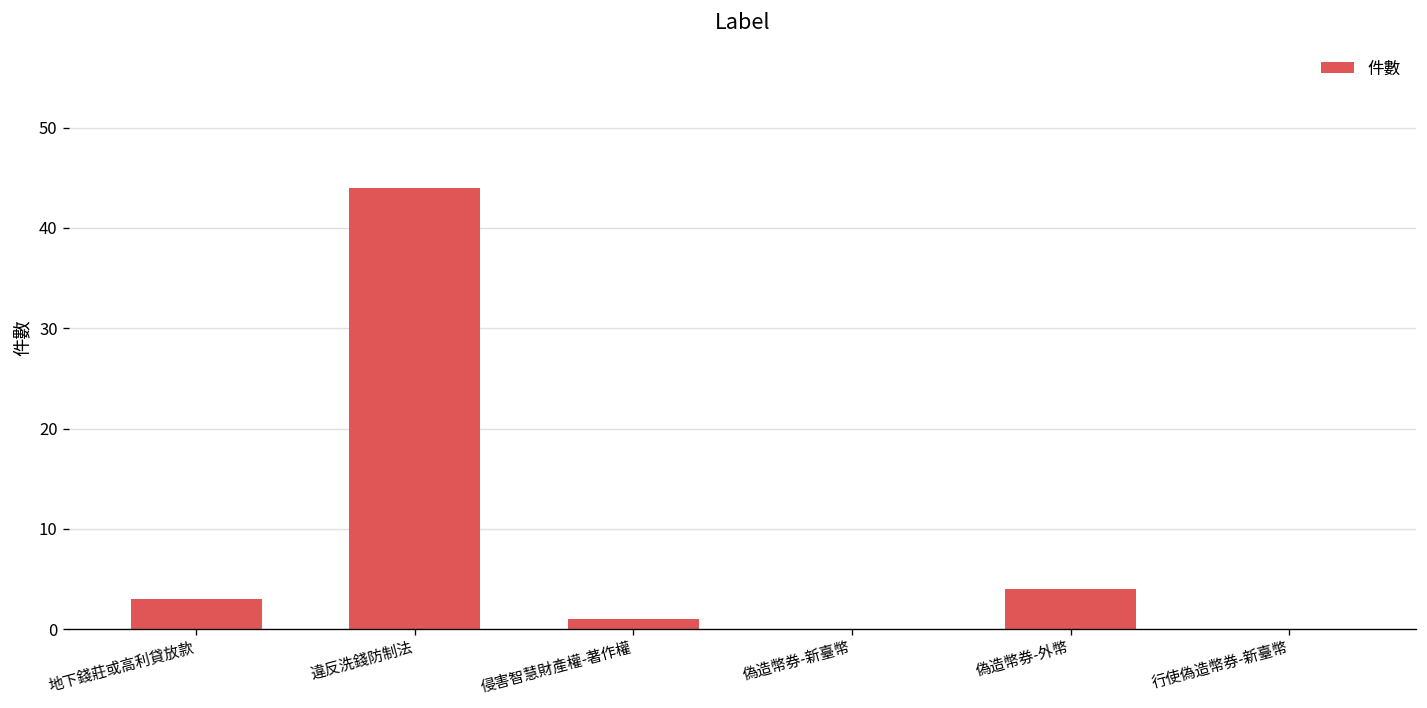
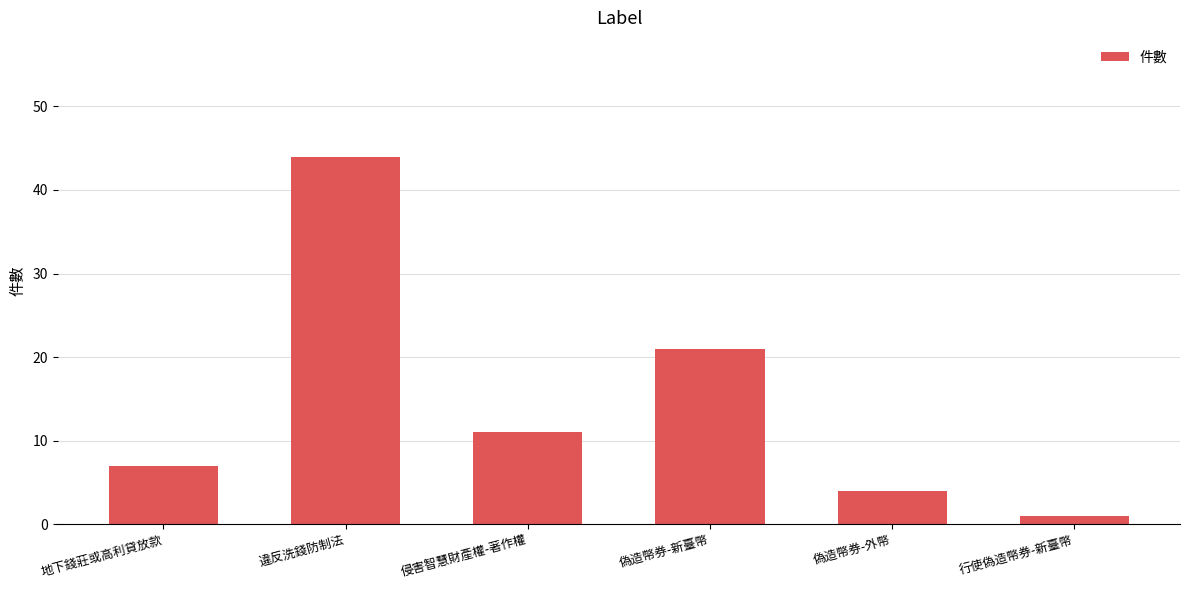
  {
-   "地下錢莊或高利貸放款": 3,
+   "地下錢莊或高利貸放款": 7,
    "違反洗錢防制法": 44,
-   "侵害智慧財產權-著作權": 1,
-   "偽造幣券-新臺幣": 0,
+   "侵害智慧財產權-著作權": 11,
+   "偽造幣券-新臺幣": 21,
    "偽造幣券-外幣": 4,
-   "行使偽造幣券-新臺幣": 0
+   "行使偽造幣券-新臺幣": 1
  }
